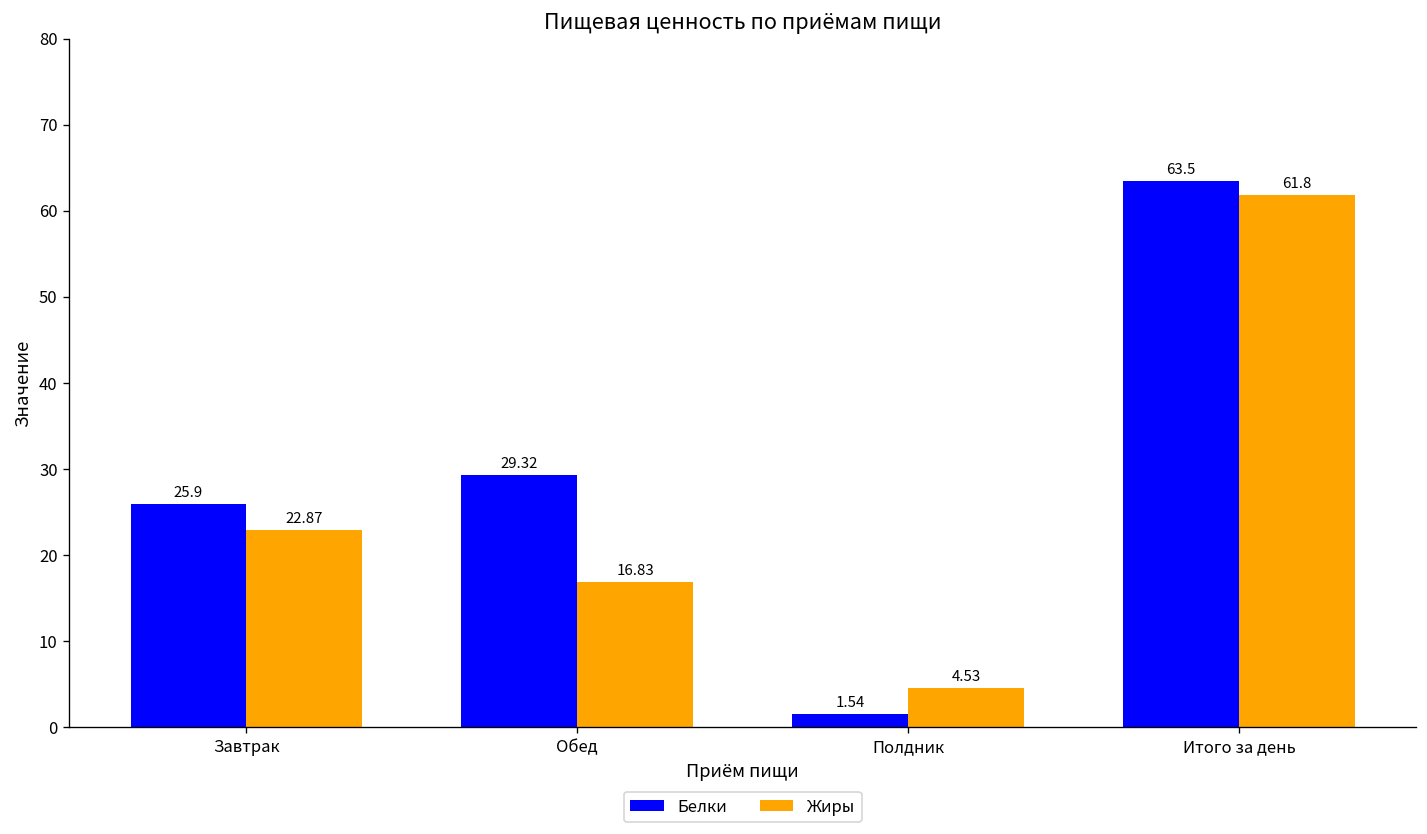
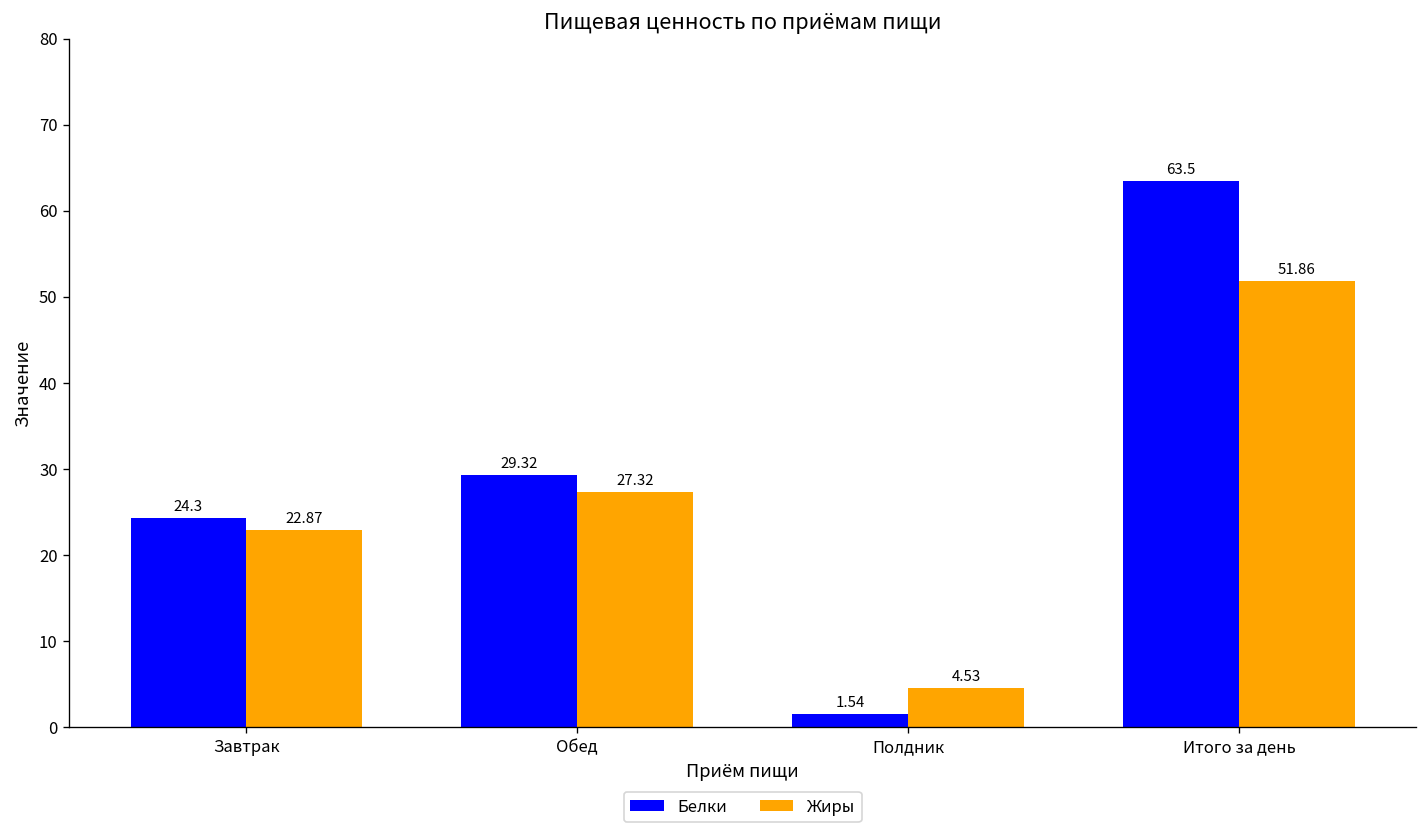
  {
    "Белки": {
-     "Завтрак": 25.9,
+     "Завтрак": 24.3,
      "Обед": 29.32,
      "Полдник": 1.54,
      "Итого за день": 63.5
    },
    "Жиры": {
      "Завтрак": 22.87,
-     "Обед": 16.83,
+     "Обед": 27.32,
      "Полдник": 4.53,
-     "Итого за день": 61.8
+     "Итого за день": 51.86
    }
  }
